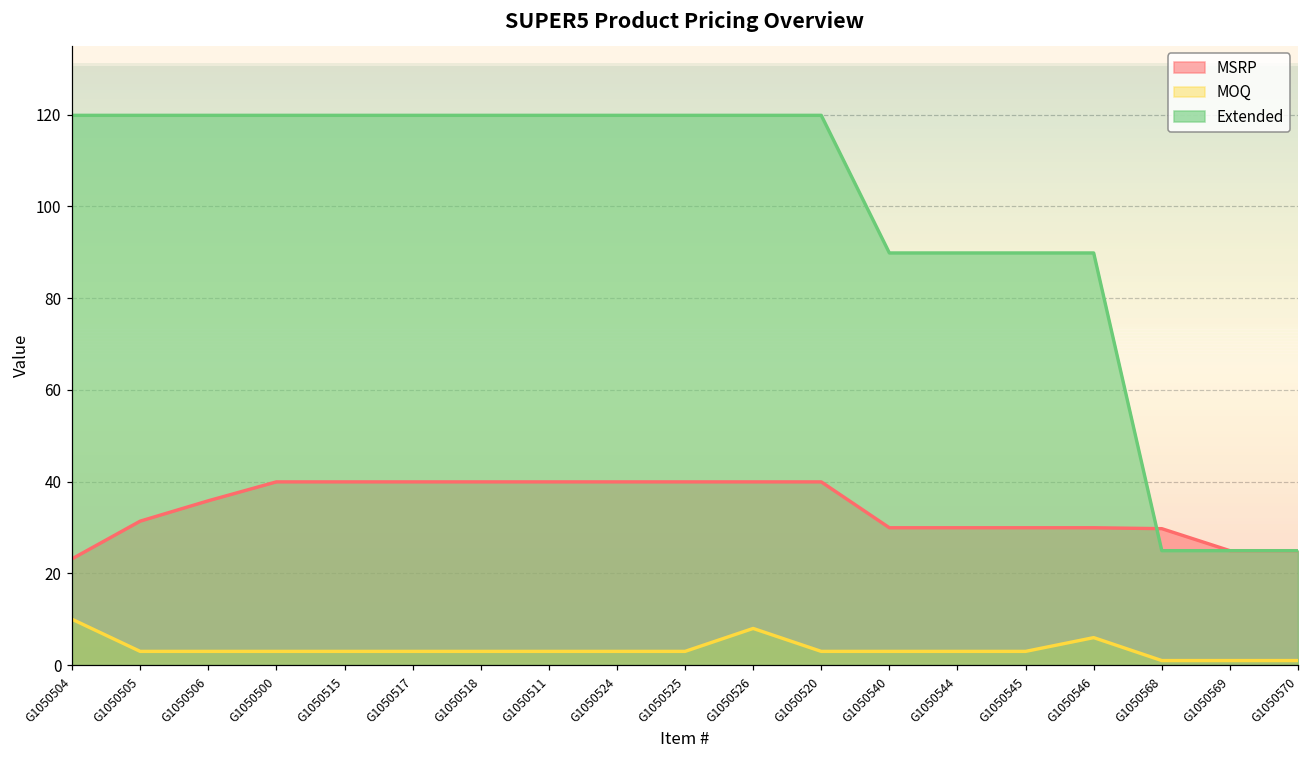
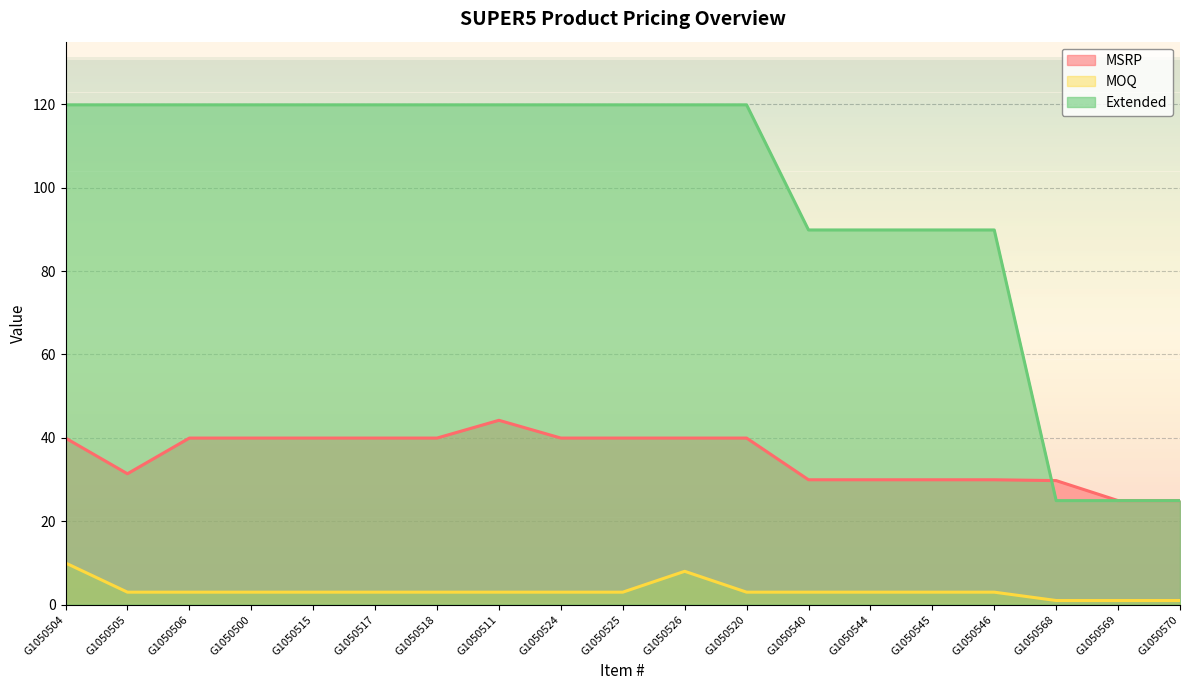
  {
    "MSRP": {
-     "G1050504": 23,
+     "G1050504": 40,
      "G1050505": 31,
-     "G1050506": 36,
+     "G1050506": 40,
      "G1050500": 40,
      "G1050515": 40,
      "G1050517": 40,
      "G1050518": 40,
-     "G1050511": 40,
+     "G1050511": 44,
      "G1050524": 40,
      "G1050525": 40,
      "G1050526": 40,
      "G1050520": 40,
      "G1050540": 30,
      "G1050544": 30,
      "G1050545": 30,
      "G1050546": 30,
      "G1050568": 30
    },
    "MOQ": {
      "G1050504": 10,
      "G1050505": 3,
      "G1050506": 3,
      "G1050500": 3,
      "G1050515": 3,
      "G1050517": 3,
      "G1050518": 3,
      "G1050511": 3,
      "G1050524": 3,
      "G1050525": 3,
      "G1050526": 8,
      "G1050520": 3,
      "G1050540": 3,
      "G1050544": 3,
      "G1050545": 3,
-     "G1050546": 6,
+     "G1050546": 3,
      "G1050568": 1,
      "G1050569": 1,
      "G1050570": 1
    },
    "Extended": {
      "G1050504": 120,
      "G1050505": 120,
      "G1050506": 120,
      "G1050500": 120,
      "G1050515": 120,
      "G1050517": 120,
      "G1050518": 120,
      "G1050511": 120,
      "G1050524": 120,
      "G1050525": 120,
      "G1050526": 120,
      "G1050520": 120,
      "G1050540": 90,
      "G1050544": 90,
      "G1050545": 90,
      "G1050546": 90,
      "G1050568": 25
    }
  }
